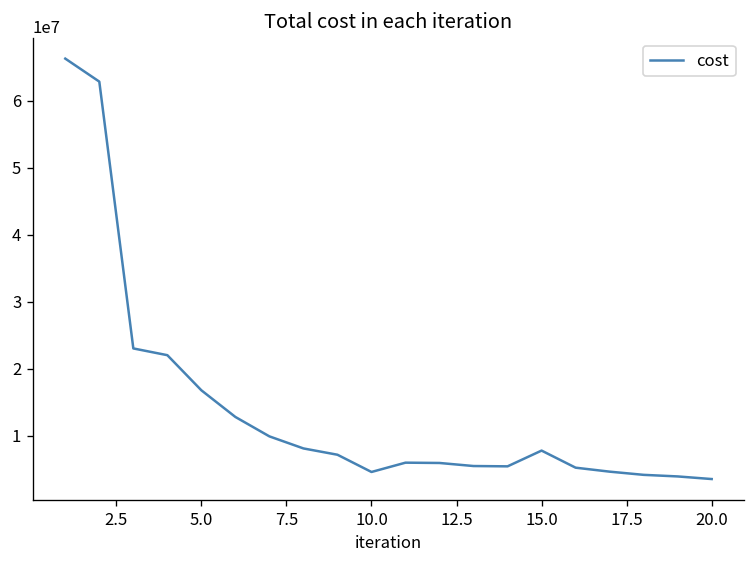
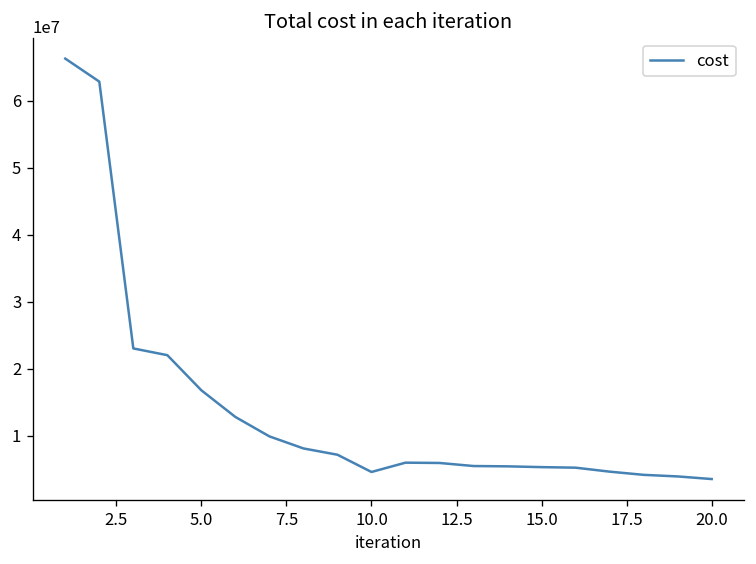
  {
    "5.0": 17000000,
    "10.0": 5000000,
-   "15.0": 8000000,
+   "15.0": 5000000,
    "20.0": 4000000
  }
